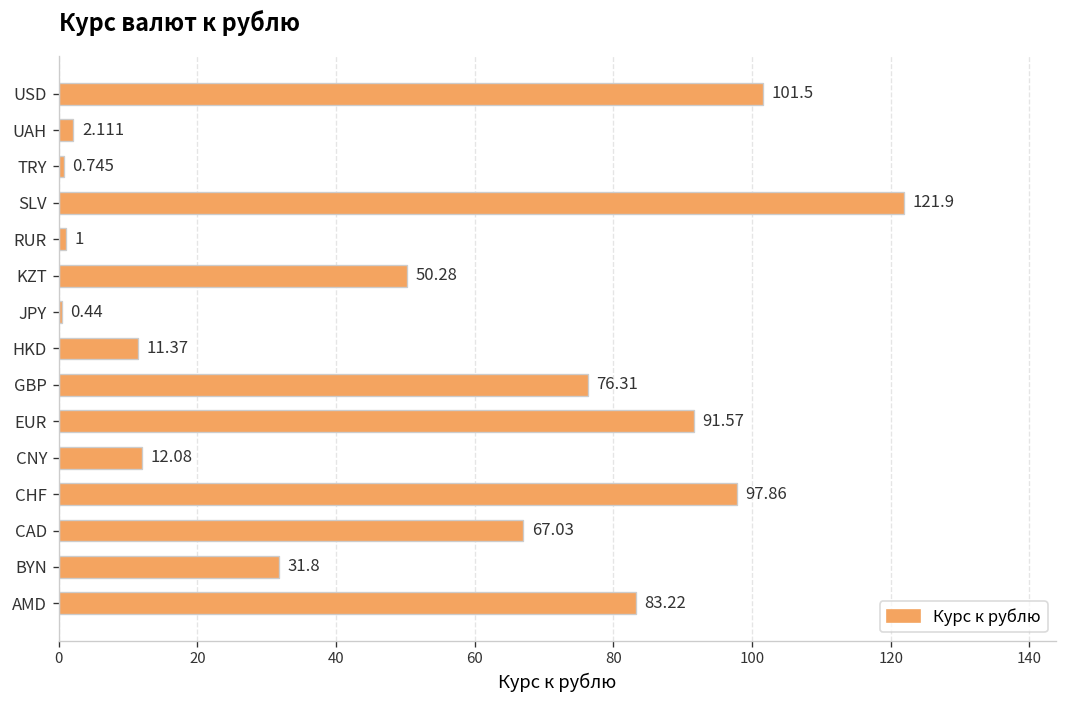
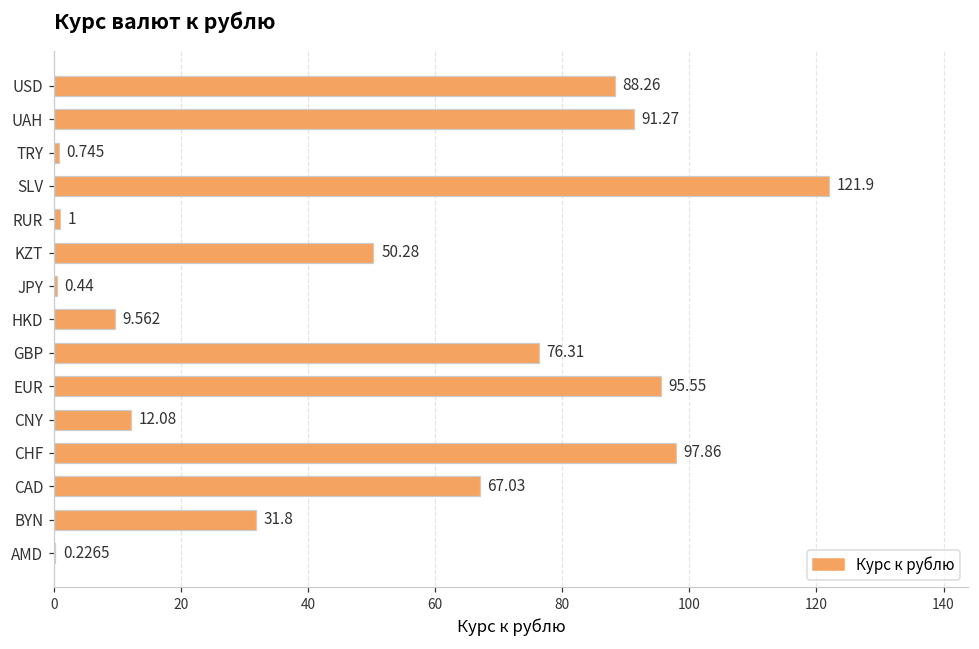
  {
-   "USD": 101.5,
-   "UAH": 2.111,
+   "USD": 88.26,
+   "UAH": 91.27,
    "TRY": 0.745,
    "SLV": 121.9,
    "RUR": 1,
    "KZT": 50.28,
    "JPY": 0.44,
-   "HKD": 11.37,
+   "HKD": 9.562,
    "GBP": 76.31,
-   "EUR": 91.57,
+   "EUR": 95.55,
    "CNY": 12.08,
    "CHF": 97.86,
    "CAD": 67.03,
    "BYN": 31.8,
-   "AMD": 83.22
+   "AMD": 0.2265
  }
